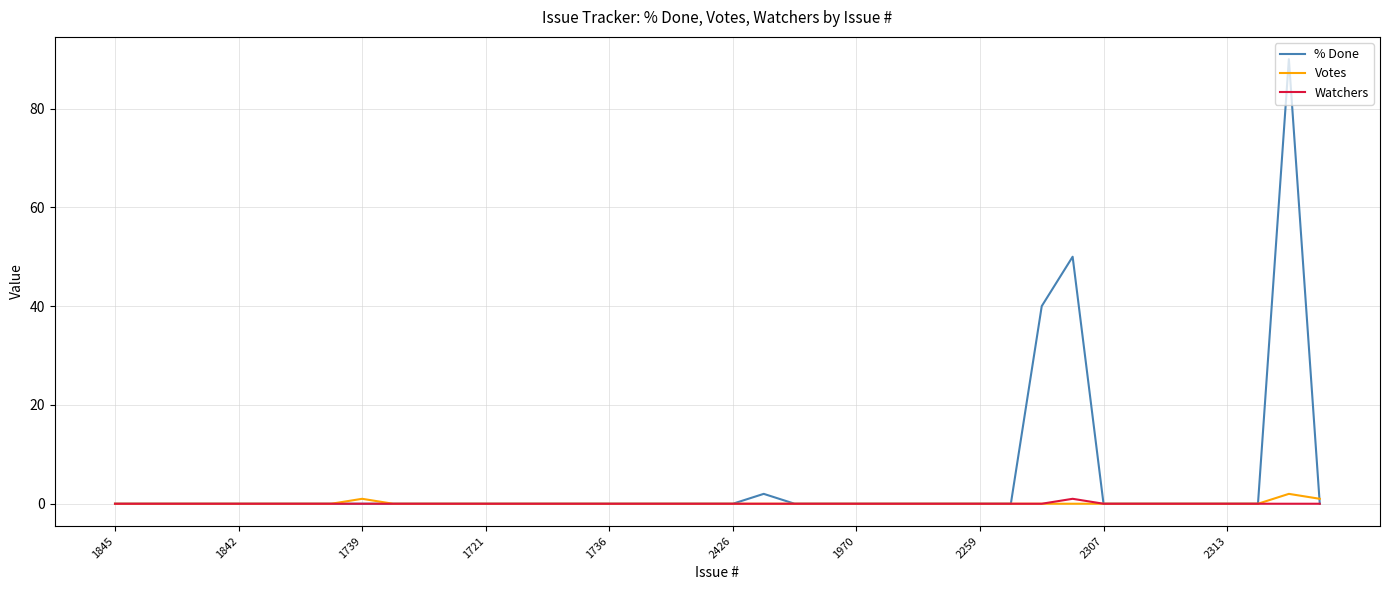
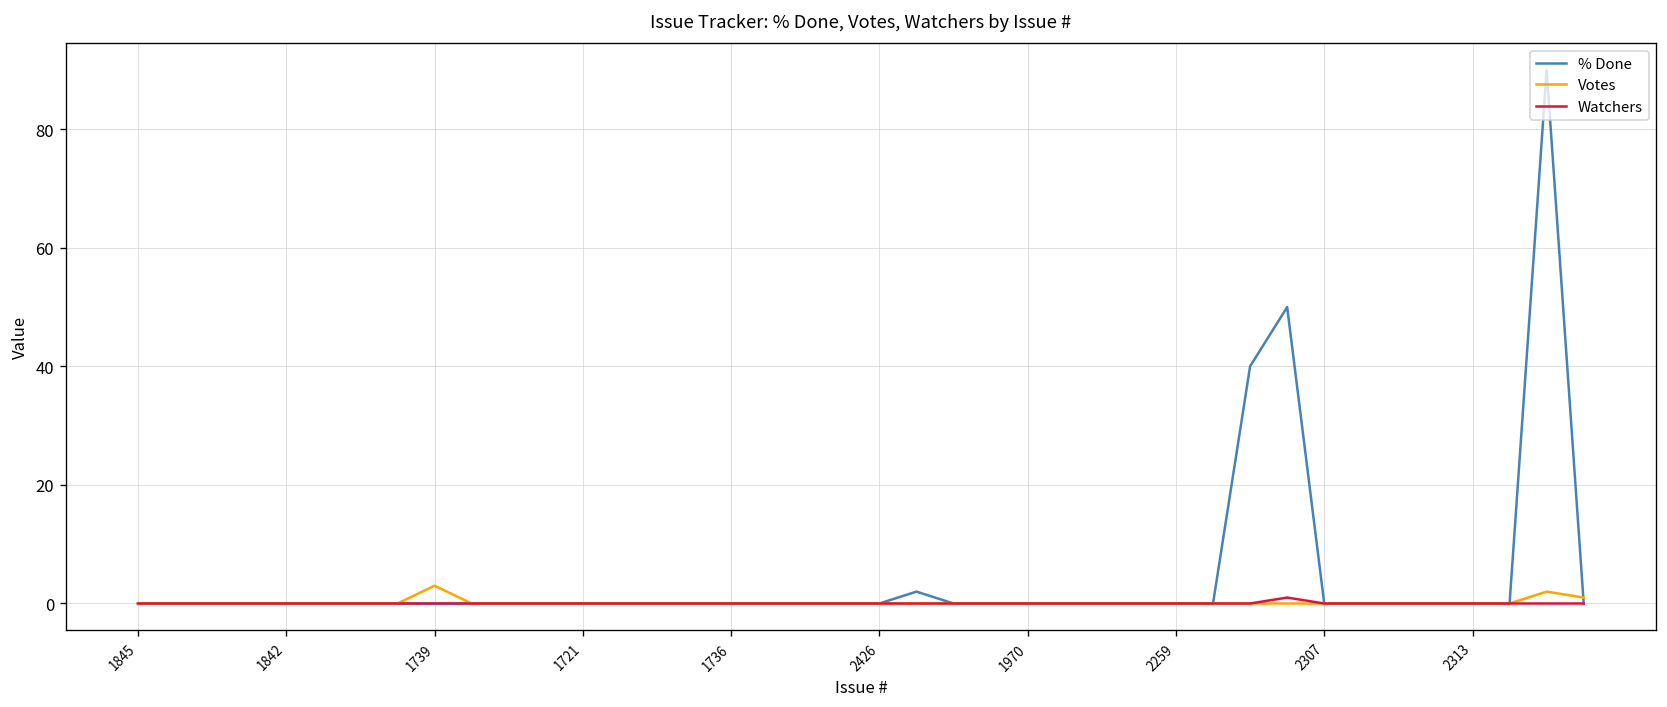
  {
    "Votes": {
-     "1739": 1
+     "1739": 3
    }
  }
